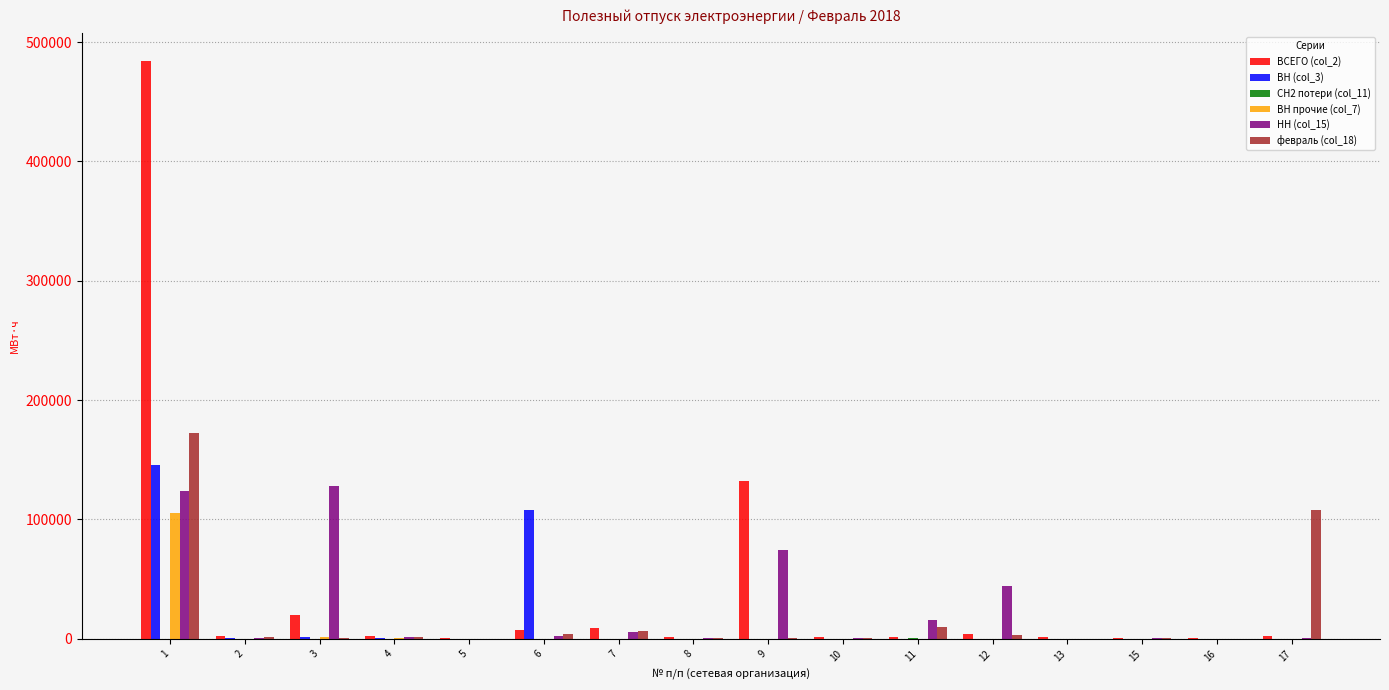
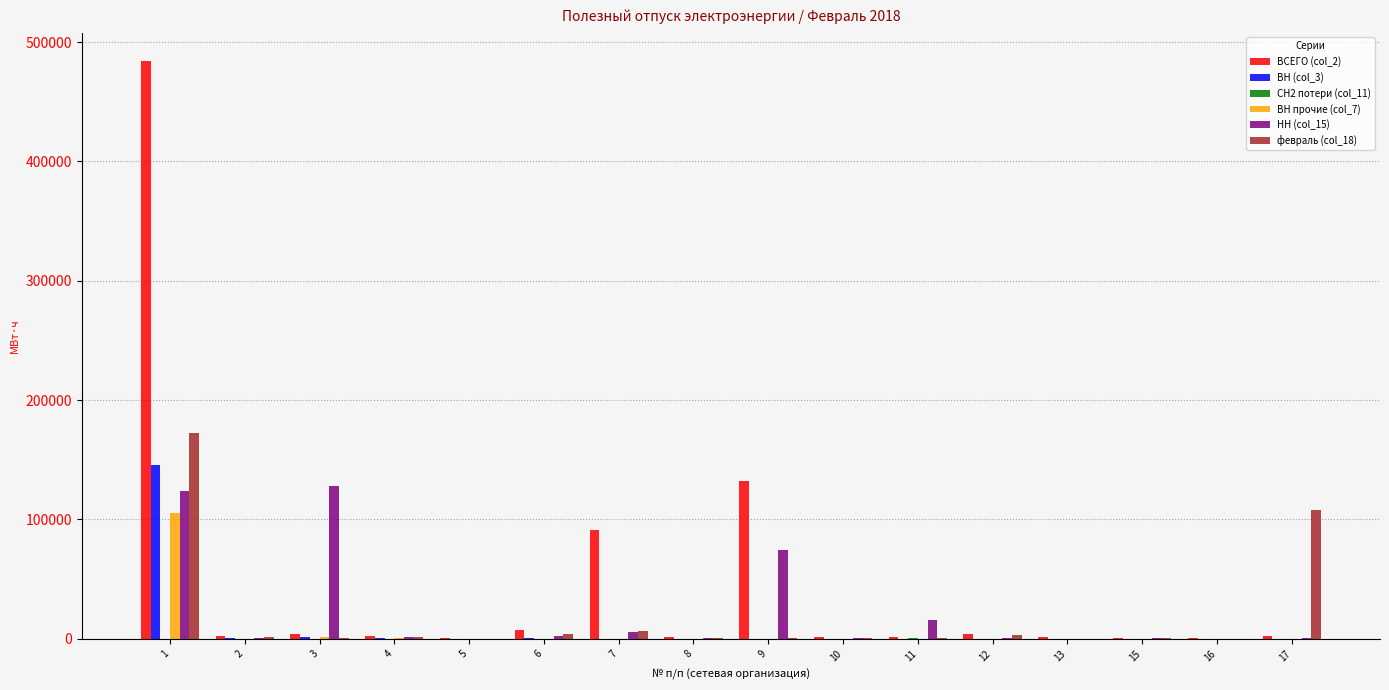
  {
    "ВСЕГО (col_2)": {
      "1": 484000,
      "2": 2000,
-     "3": 19000,
+     "3": 3000,
      "6": 7000,
-     "7": 9000,
+     "7": 91000,
      "9": 132000,
      "12": 4000,
      "17": 2000
    },
    "ВН (col_3)": {
      "1": 146000,
      "5": 0,
-     "6": 108000,
+     "6": 1000,
      "8": 0,
      "9": 0,
      "10": 0,
      "11": 0,
      "13": 0,
      "15": 0,
      "16": 0,
      "17": 0
    },
    "СН2 потери (col_11)": {
      "1": 0,
      "2": 0,
      "3": 0,
      "4": 0,
      "5": 0,
      "6": 0,
      "7": 0,
      "9": 0,
      "10": 0,
      "12": 0,
      "15": 0
    },
    "ВН прочие (col_7)": {
      "1": 106000,
      "2": 0,
      "5": 0,
      "6": 0,
      "7": 0,
      "8": 0,
      "9": 0,
      "10": 0,
      "11": 0,
      "12": 0,
      "13": 0,
      "15": 0,
      "16": 0,
      "17": 0
    },
    "НН (col_15)": {
      "1": 124000,
      "3": 128000,
      "7": 5000,
      "9": 74000,
      "11": 16000,
-     "12": 44000,
+     "12": 1000,
      "16": 0
    },
    "февраль (col_18)": {
      "1": 173000,
      "6": 4000,
      "7": 6000,
-     "11": 10000,
+     "11": 0,
      "12": 3000,
      "16": 0,
      "17": 108000
    }
  }
